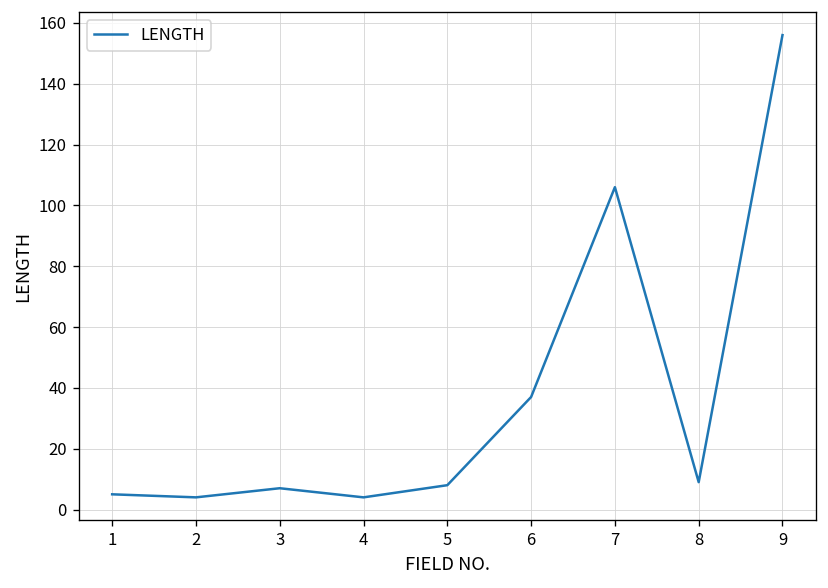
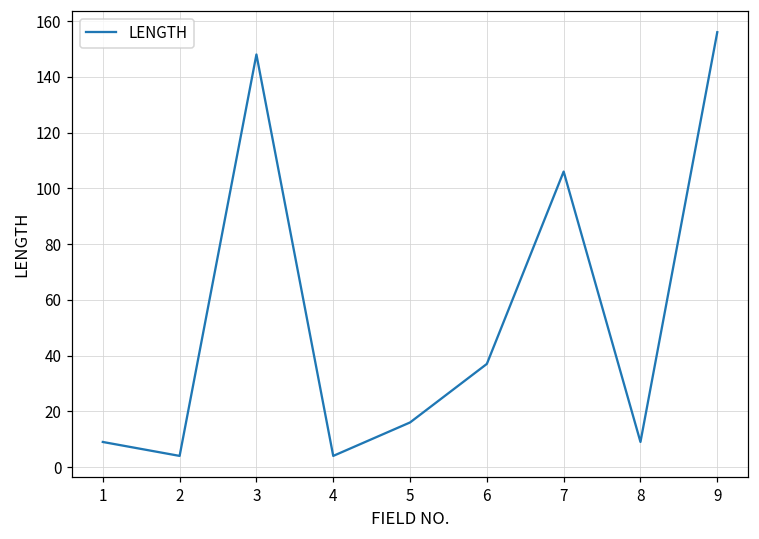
  {
-   "1": 5,
+   "1": 9,
    "2": 4,
-   "3": 7,
+   "3": 148,
    "4": 4,
-   "5": 8,
+   "5": 16,
    "6": 37,
    "7": 106,
    "8": 9,
    "9": 156
  }
